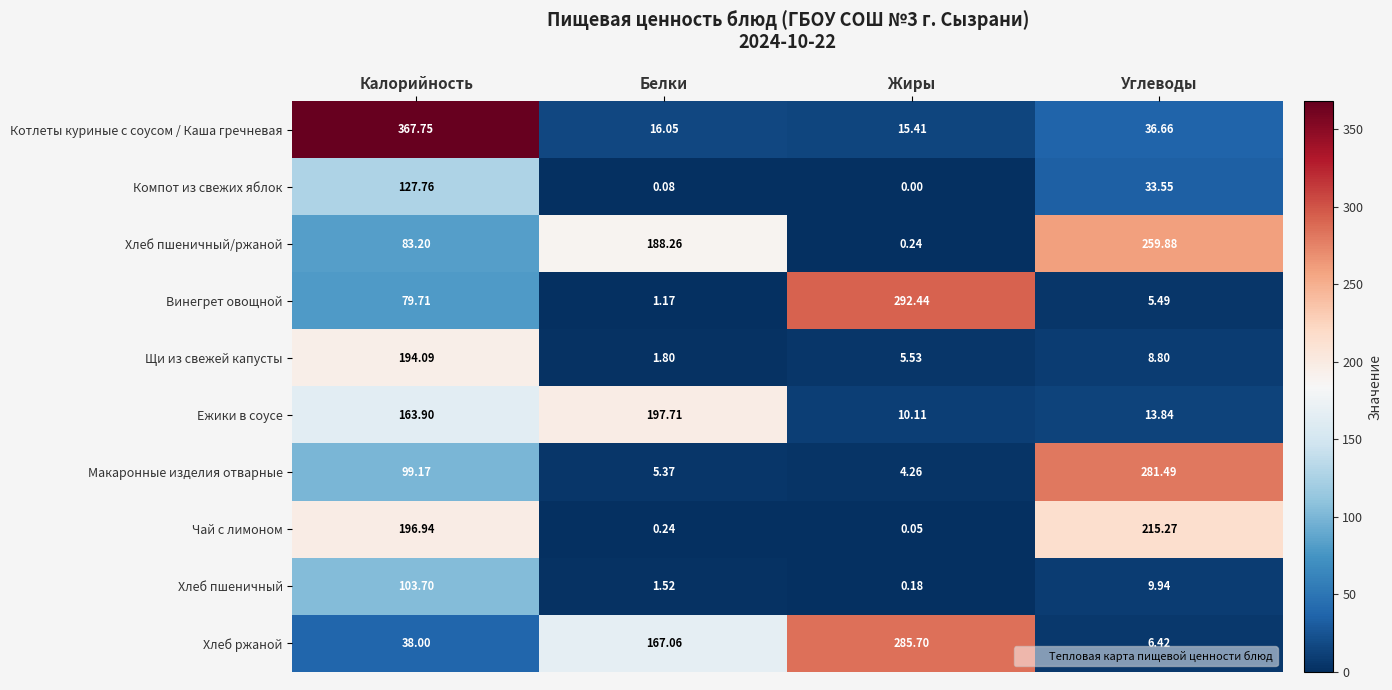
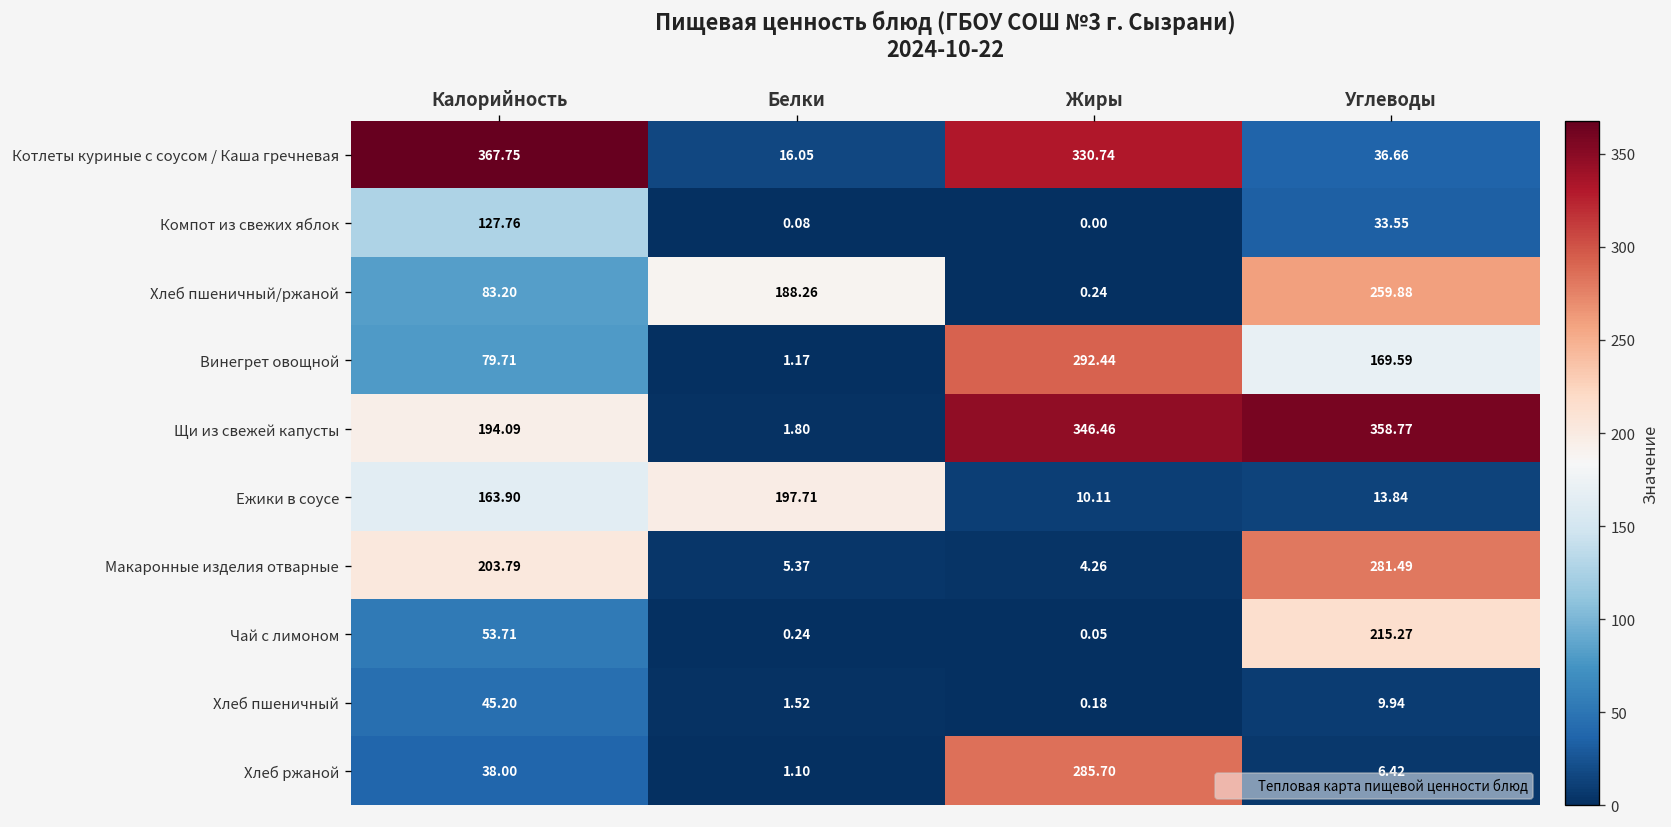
  {
    "Котлеты куриные с соусом / Каша гречневая": {
      "Калорийность": 367.75,
      "Белки": 16.05,
-     "Жиры": 15.41,
+     "Жиры": 330.74,
      "Углеводы": 36.66
    },
    "Компот из свежих яблок": {
      "Калорийность": 127.76,
      "Белки": 0.08,
      "Жиры": 0.00,
      "Углеводы": 33.55
    },
    "Хлеб пшеничный/ржаной": {
      "Калорийность": 83.20,
      "Белки": 188.26,
      "Жиры": 0.24,
      "Углеводы": 259.88
    },
    "Винегрет овощной": {
      "Калорийность": 79.71,
      "Белки": 1.17,
      "Жиры": 292.44,
-     "Углеводы": 5.49
+     "Углеводы": 169.59
    },
    "Щи из свежей капусты": {
      "Калорийность": 194.09,
      "Белки": 1.80,
-     "Жиры": 5.53,
-     "Углеводы": 8.80
+     "Жиры": 346.46,
+     "Углеводы": 358.77
    },
    "Ежики в соусе": {
      "Калорийность": 163.90,
      "Белки": 197.71,
      "Жиры": 10.11,
      "Углеводы": 13.84
    },
    "Макаронные изделия отварные": {
-     "Калорийность": 99.17,
+     "Калорийность": 203.79,
      "Белки": 5.37,
      "Жиры": 4.26,
      "Углеводы": 281.49
    },
    "Чай с лимоном": {
-     "Калорийность": 196.94,
+     "Калорийность": 53.71,
      "Белки": 0.24,
      "Жиры": 0.05,
      "Углеводы": 215.27
    },
    "Хлеб пшеничный": {
-     "Калорийность": 103.70,
+     "Калорийность": 45.20,
      "Белки": 1.52,
      "Жиры": 0.18,
      "Углеводы": 9.94
    },
    "Хлеб ржаной": {
      "Калорийность": 38.00,
-     "Белки": 167.06,
+     "Белки": 1.10,
      "Жиры": 285.70
    }
  }
